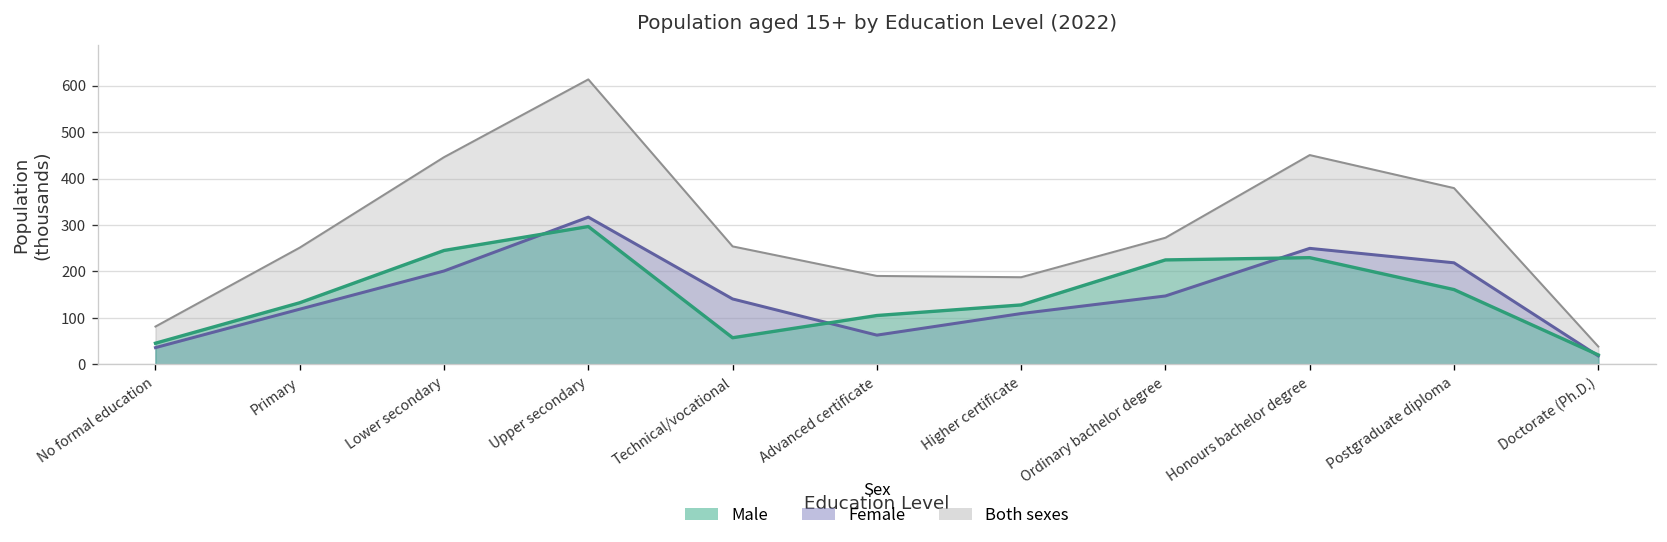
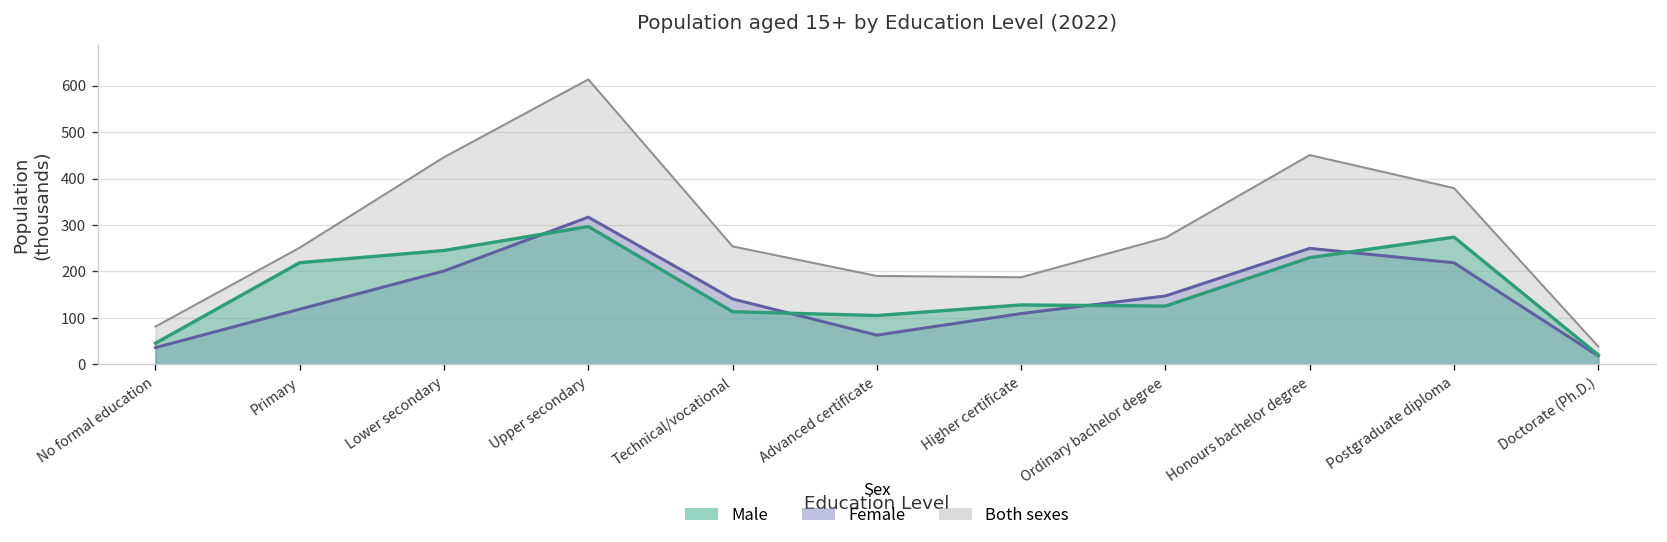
  {
    "Male": {
      "No formal education": 50,
-     "Primary": 130,
+     "Primary": 220,
      "Lower secondary": 250,
      "Upper secondary": 300,
-     "Technical/vocational": 60,
+     "Technical/vocational": 110,
      "Advanced certificate": 110,
      "Higher certificate": 130,
-     "Ordinary bachelor degree": 220,
+     "Ordinary bachelor degree": 130,
      "Honours bachelor degree": 230,
-     "Postgraduate diploma": 160
+     "Postgraduate diploma": 270
    }
  }
